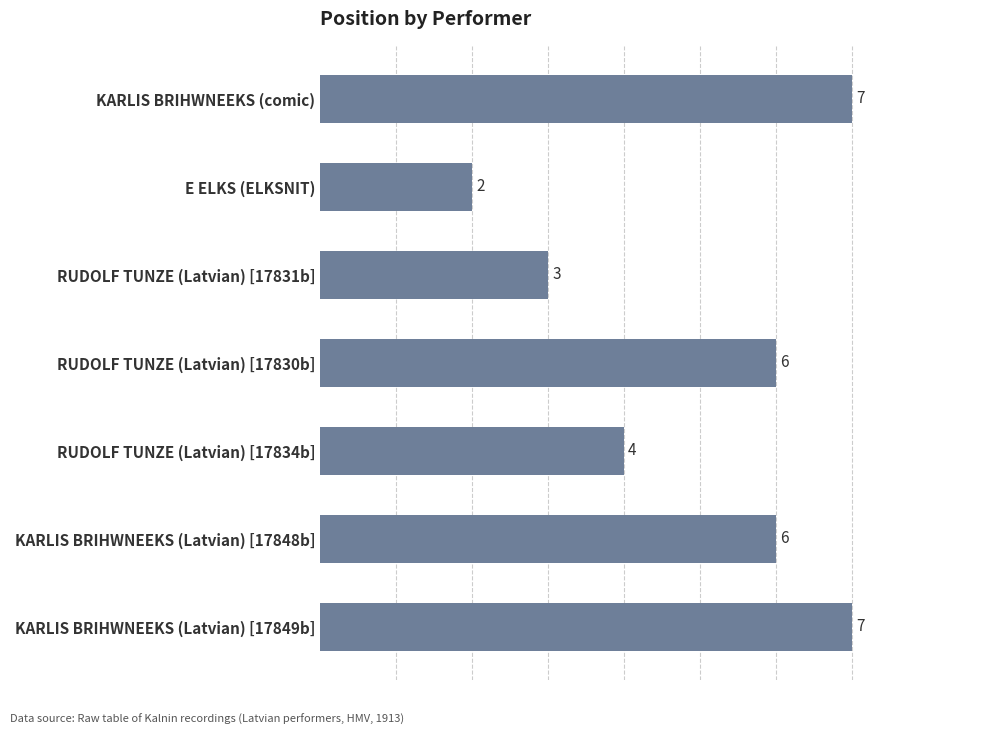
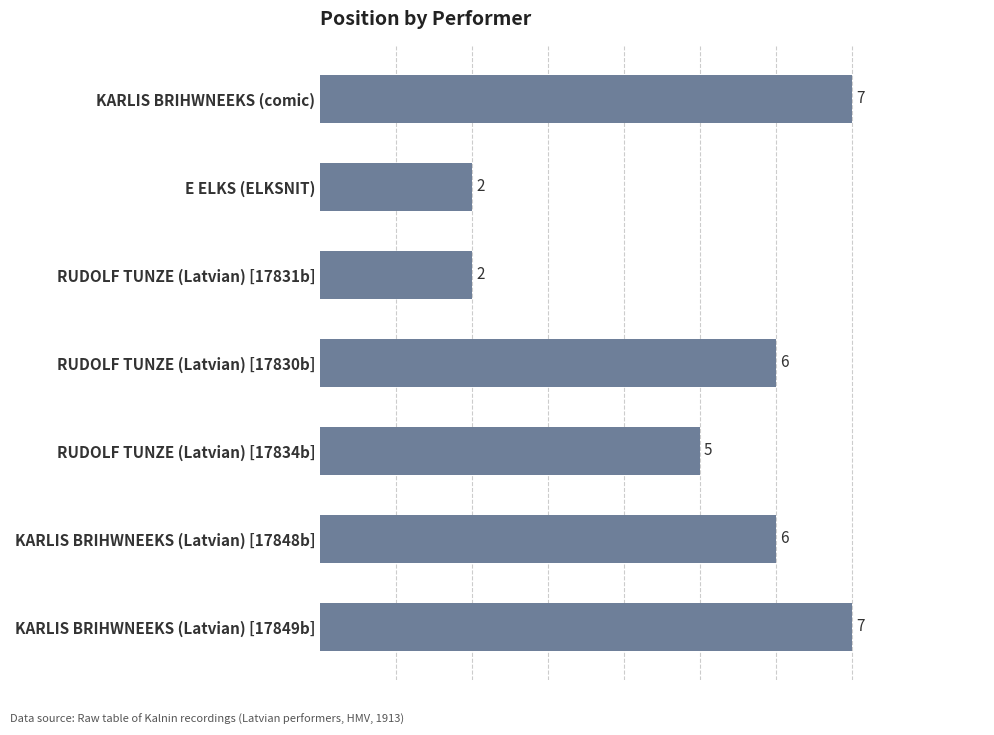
  {
    "KARLIS BRIHWNEEKS (comic)": 7,
    "E ELKS (ELKSNIT)": 2,
-   "RUDOLF TUNZE (Latvian) [17831b]": 3,
+   "RUDOLF TUNZE (Latvian) [17831b]": 2,
    "RUDOLF TUNZE (Latvian) [17830b]": 6,
-   "RUDOLF TUNZE (Latvian) [17834b]": 4,
+   "RUDOLF TUNZE (Latvian) [17834b]": 5,
    "KARLIS BRIHWNEEKS (Latvian) [17848b]": 6,
    "KARLIS BRIHWNEEKS (Latvian) [17849b]": 7
  }
